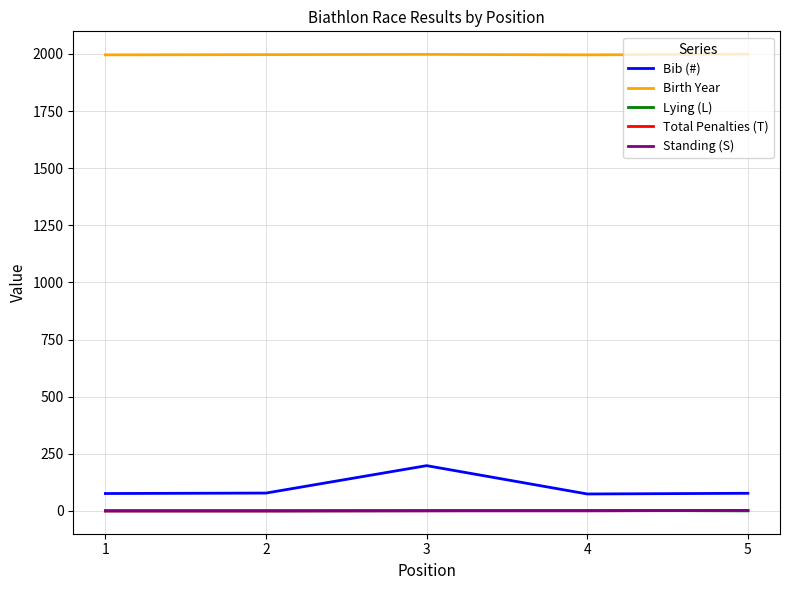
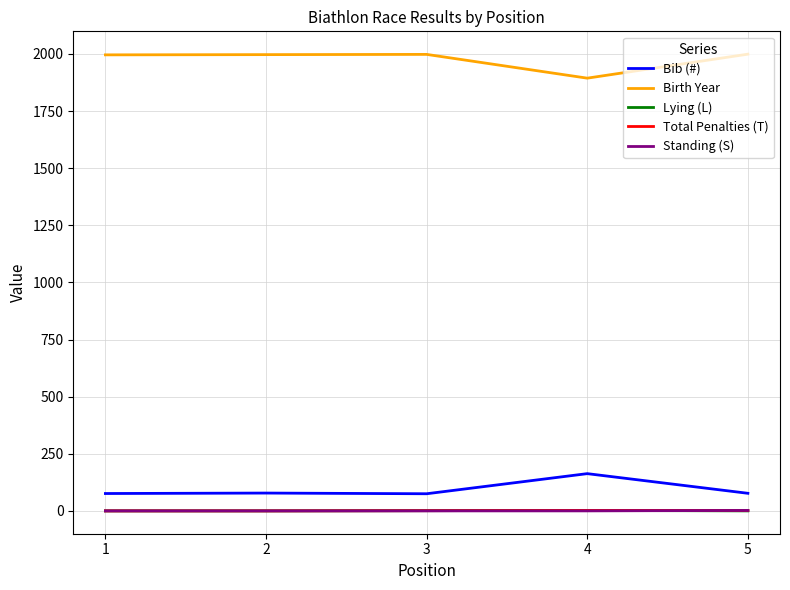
  {
    "Bib (#)": {
      "1": 80,
      "2": 80,
-     "3": 200,
-     "4": 70,
+     "3": 80,
+     "4": 160,
      "5": 80
    },
    "Birth Year": {
      "1": 2000,
      "2": 2000,
      "3": 2000,
-     "4": 2000
+     "4": 1890
    }
  }
